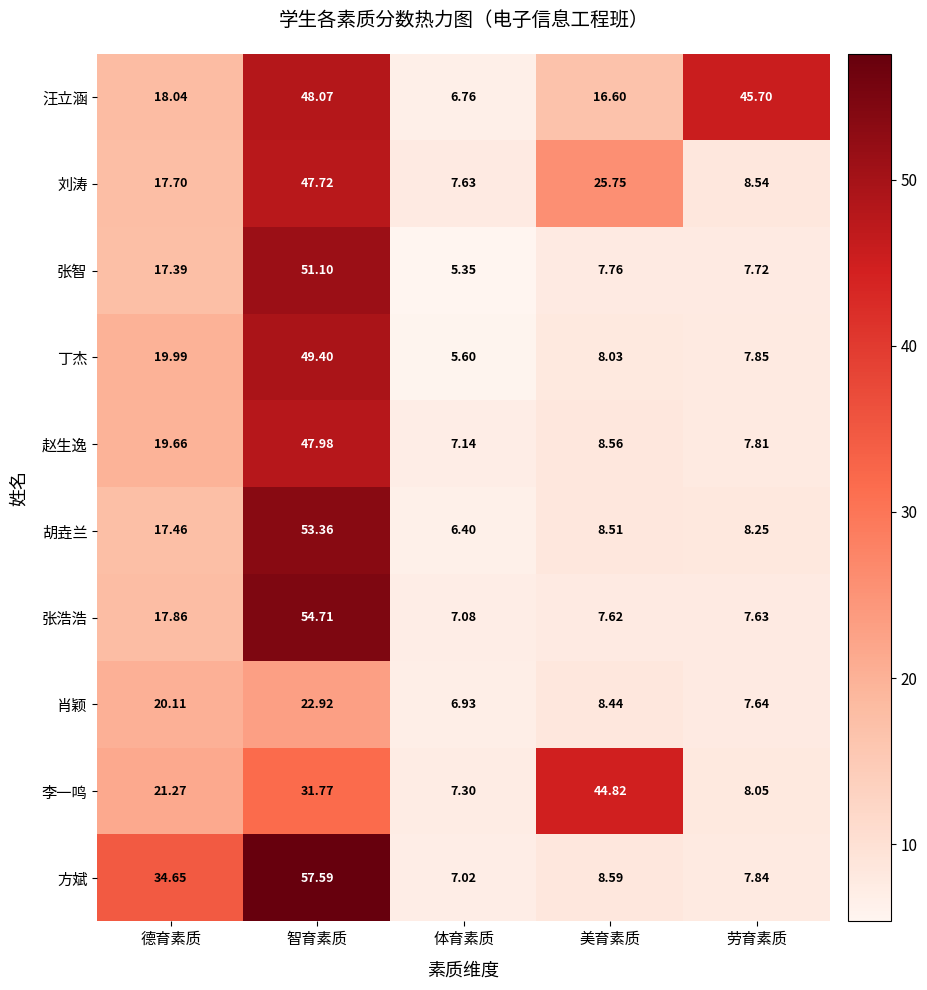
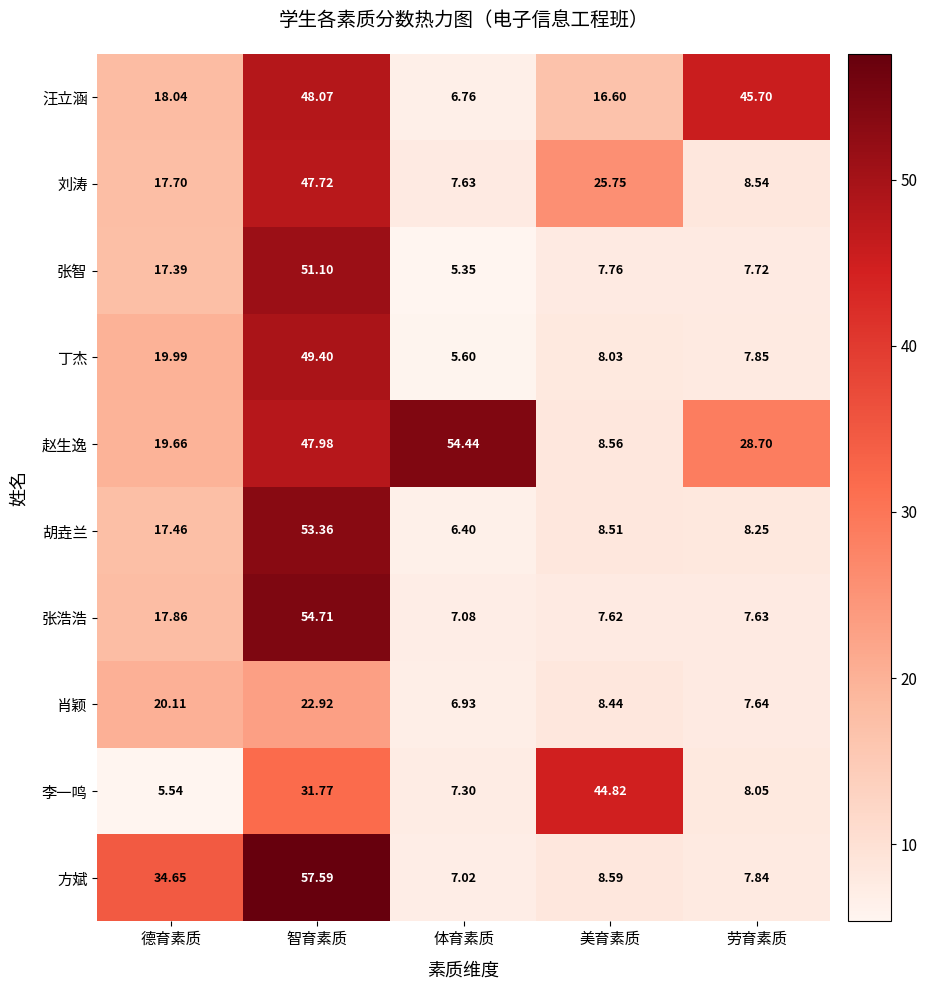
  {
    "汪立涵": {
      "德育素质": 18.04,
      "智育素质": 48.07,
      "体育素质": 6.76,
      "美育素质": 16.60,
      "劳育素质": 45.70
    },
    "刘涛": {
      "德育素质": 17.70,
      "智育素质": 47.72,
      "体育素质": 7.63,
      "美育素质": 25.75,
      "劳育素质": 8.54
    },
    "张智": {
      "德育素质": 17.39,
      "智育素质": 51.10,
      "体育素质": 5.35,
      "美育素质": 7.76,
      "劳育素质": 7.72
    },
    "丁杰": {
      "德育素质": 19.99,
      "智育素质": 49.40,
      "体育素质": 5.60,
      "美育素质": 8.03,
      "劳育素质": 7.85
    },
    "赵生逸": {
      "德育素质": 19.66,
      "智育素质": 47.98,
-     "体育素质": 7.14,
+     "体育素质": 54.44,
      "美育素质": 8.56,
-     "劳育素质": 7.81
+     "劳育素质": 28.70
    },
    "胡垚兰": {
      "德育素质": 17.46,
      "智育素质": 53.36,
      "体育素质": 6.40,
      "美育素质": 8.51,
      "劳育素质": 8.25
    },
    "张浩浩": {
      "德育素质": 17.86,
      "智育素质": 54.71,
      "体育素质": 7.08,
      "美育素质": 7.62,
      "劳育素质": 7.63
    },
    "肖颖": {
      "德育素质": 20.11,
      "智育素质": 22.92,
      "体育素质": 6.93,
      "美育素质": 8.44,
      "劳育素质": 7.64
    },
    "李一鸣": {
-     "德育素质": 21.27,
+     "德育素质": 5.54,
      "智育素质": 31.77,
      "体育素质": 7.30,
      "美育素质": 44.82,
      "劳育素质": 8.05
    },
    "方斌": {
      "德育素质": 34.65,
      "智育素质": 57.59,
      "体育素质": 7.02,
      "美育素质": 8.59,
      "劳育素质": 7.84
    }
  }
